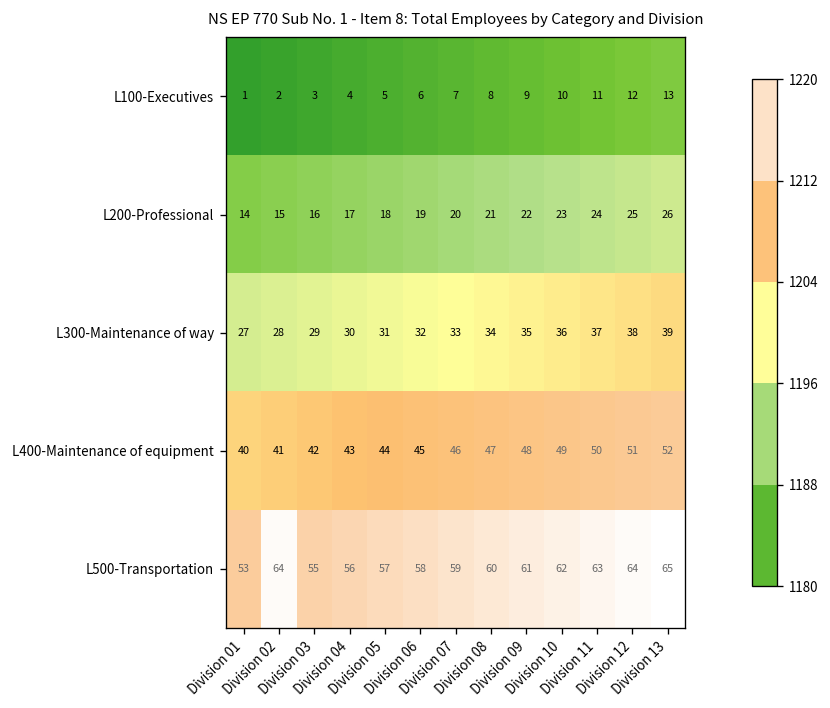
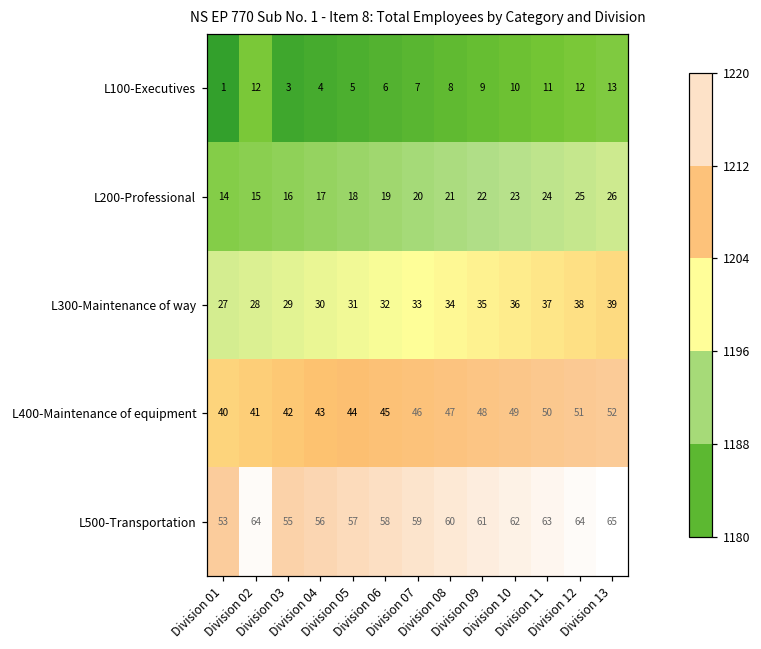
  {
    "L100-Executives": {
      "Division 01": 1,
-     "Division 02": 2,
+     "Division 02": 12,
      "Division 03": 3,
      "Division 04": 4,
      "Division 05": 5,
      "Division 06": 6,
      "Division 07": 7,
      "Division 08": 8,
      "Division 09": 9,
      "Division 10": 10,
      "Division 11": 11,
      "Division 12": 12,
      "Division 13": 13
    },
    "L200-Professional": {
      "Division 01": 14,
      "Division 02": 15,
      "Division 03": 16,
      "Division 04": 17,
      "Division 05": 18,
      "Division 06": 19,
      "Division 07": 20,
      "Division 08": 21,
      "Division 09": 22,
      "Division 10": 23,
      "Division 11": 24,
      "Division 12": 25,
      "Division 13": 26
    },
    "L300-Maintenance of way": {
      "Division 01": 27,
      "Division 02": 28,
      "Division 03": 29,
      "Division 04": 30,
      "Division 05": 31,
      "Division 06": 32,
      "Division 07": 33,
      "Division 08": 34,
      "Division 09": 35,
      "Division 10": 36,
      "Division 11": 37,
      "Division 12": 38,
      "Division 13": 39
    },
    "L400-Maintenance of equipment": {
      "Division 01": 40,
      "Division 02": 41,
      "Division 03": 42,
      "Division 04": 43,
      "Division 05": 44,
      "Division 06": 45,
      "Division 07": 46,
      "Division 08": 47,
      "Division 09": 48,
      "Division 10": 49,
      "Division 11": 50,
      "Division 12": 51,
      "Division 13": 52
    },
    "L500-Transportation": {
      "Division 01": 53,
      "Division 02": 64,
      "Division 03": 55,
      "Division 04": 56,
      "Division 05": 57,
      "Division 06": 58,
      "Division 07": 59,
      "Division 08": 60,
      "Division 09": 61,
      "Division 10": 62,
      "Division 11": 63,
      "Division 12": 64,
      "Division 13": 65
    }
  }
